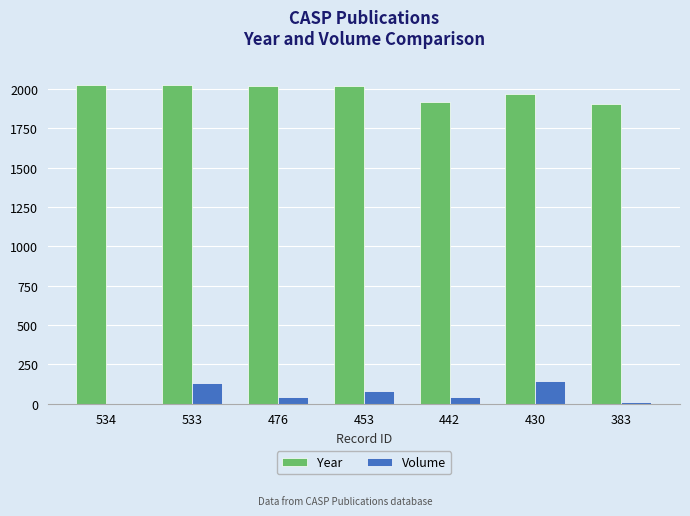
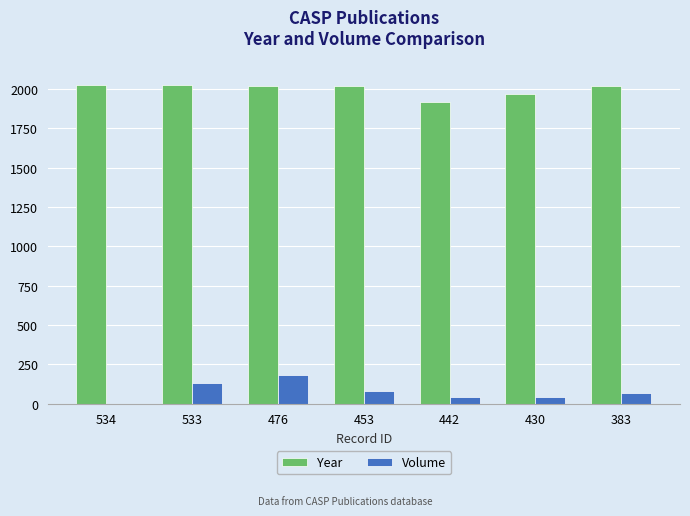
  {
    "Year": {
      "534": 2020,
      "533": 2020,
      "476": 2020,
      "453": 2020,
      "442": 1920,
      "430": 1970,
-     "383": 1910
+     "383": 2020
    },
    "Volume": {
      "534": 0,
      "533": 130,
-     "476": 40,
+     "476": 180,
      "453": 80,
      "442": 40,
-     "430": 150,
-     "383": 10
+     "430": 40,
+     "383": 70
    }
  }
